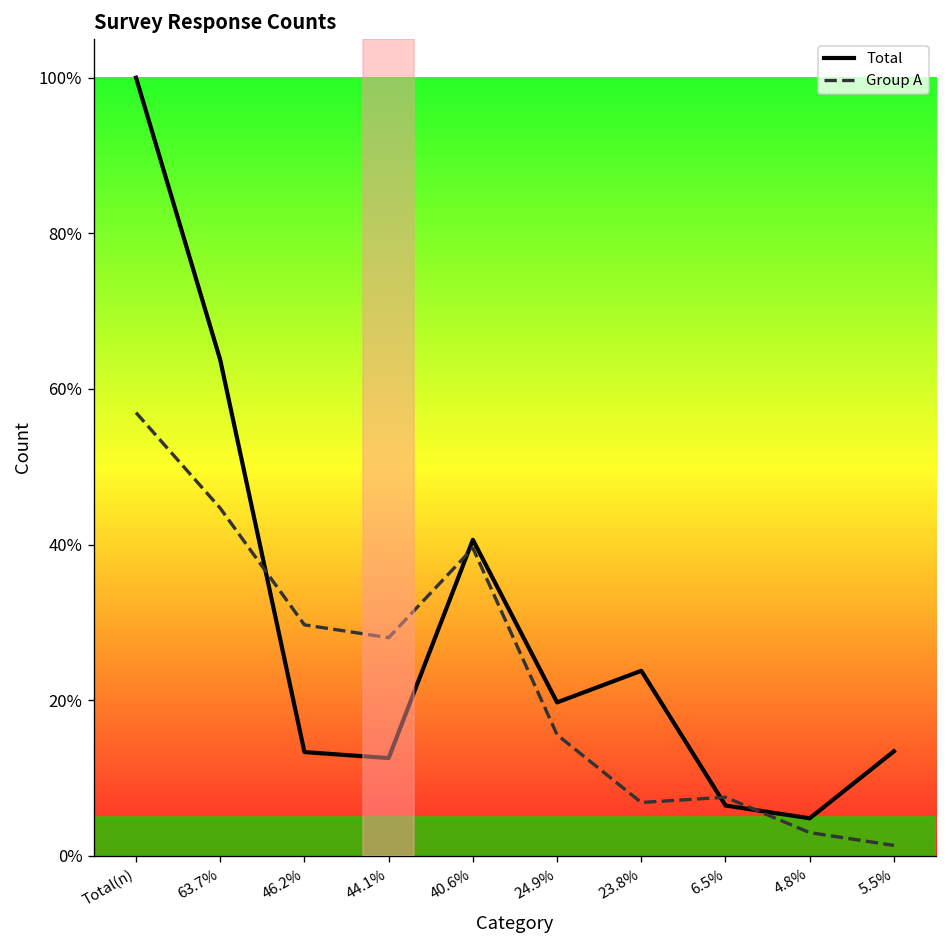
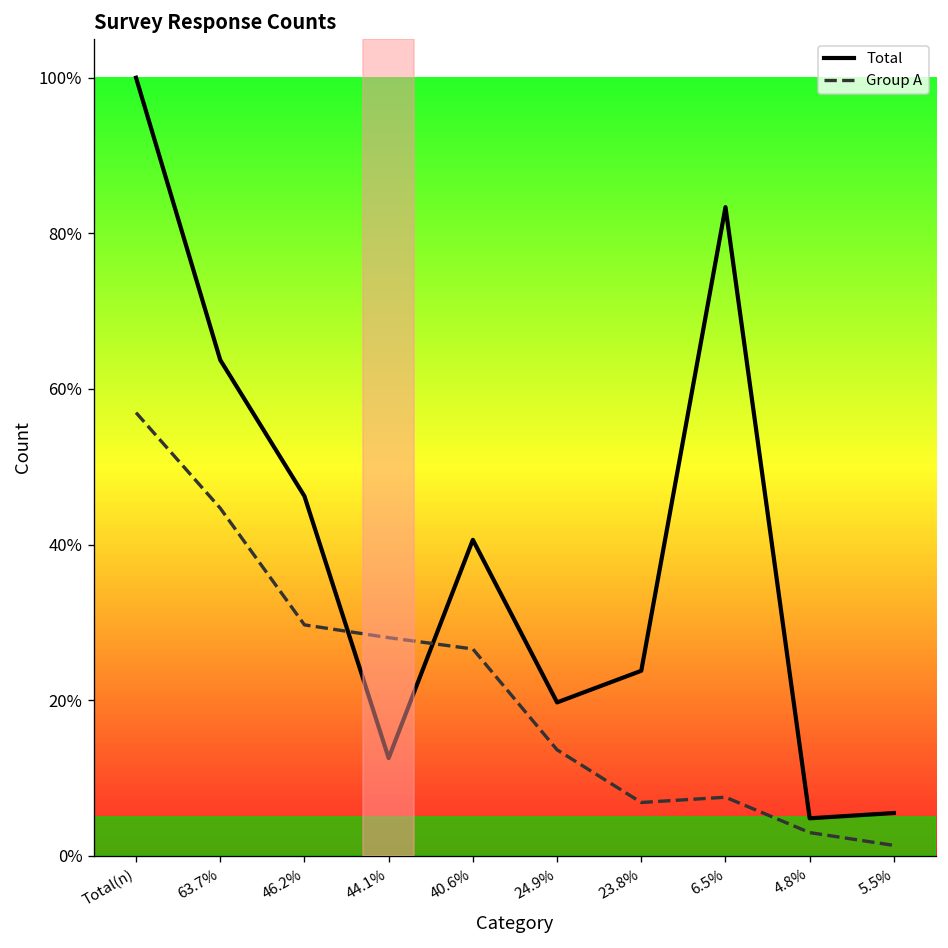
  {
    "Total": {
      "Total(n)": "100%",
      "63.7%": "64%",
-     "46.2%": "13%",
+     "46.2%": "46%",
      "40.6%": "41%",
      "24.9%": "20%",
      "23.8%": "24%",
-     "6.5%": "6%",
-     "5.5%": "13%"
+     "6.5%": "83%",
+     "5.5%": "6%"
    },
    "Group A": {
      "Total(n)": "57%",
      "63.7%": "45%",
      "46.2%": "30%",
-     "40.6%": "40%",
-     "24.9%": "16%",
+     "40.6%": "27%",
+     "24.9%": "14%",
      "23.8%": "7%",
      "6.5%": "8%"
    }
  }
